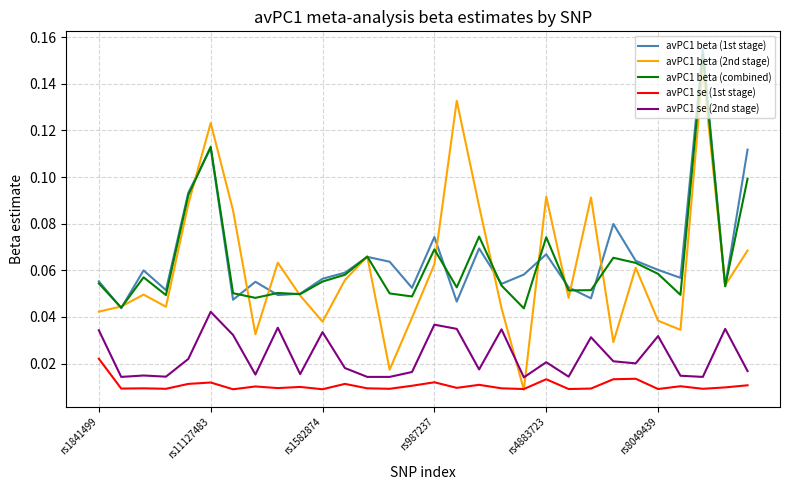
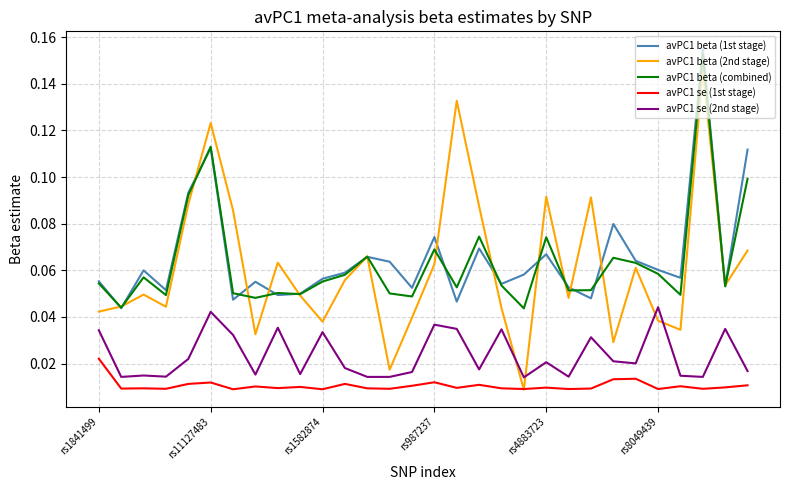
  {
    "avPC1 beta (1st stage)": {
      "rs1582874": 0.056,
      "rs987237": 0.074,
      "rs4883723": 0.067,
      "rs8049439": 0.060
    },
    "avPC1 beta (2nd stage)": {
      "rs1841499": 0.042,
      "rs11127483": 0.123,
      "rs1582874": 0.038,
      "rs987237": 0.063,
      "rs4883723": 0.092,
      "rs8049439": 0.038
    },
    "avPC1 beta (combined)": {
      "rs1582874": 0.055,
      "rs987237": 0.069,
      "rs4883723": 0.074,
      "rs8049439": 0.059
    },
    "avPC1 se (1st stage)": {
      "rs1841499": 0.022,
      "rs11127483": 0.012,
      "rs1582874": 0.009,
      "rs987237": 0.012,
-     "rs4883723": 0.013,
+     "rs4883723": 0.010,
      "rs8049439": 0.009
    },
    "avPC1 se (2nd stage)": {
      "rs1841499": 0.034,
      "rs11127483": 0.042,
      "rs1582874": 0.034,
      "rs987237": 0.037,
      "rs4883723": 0.021,
-     "rs8049439": 0.032
+     "rs8049439": 0.044
    }
  }
